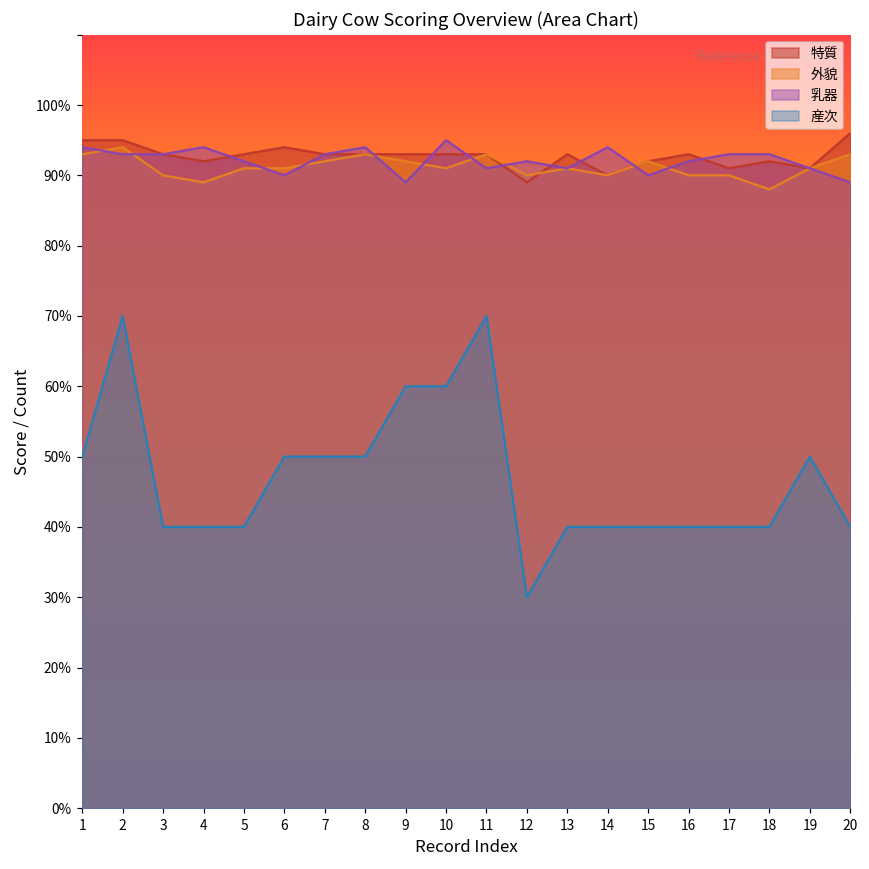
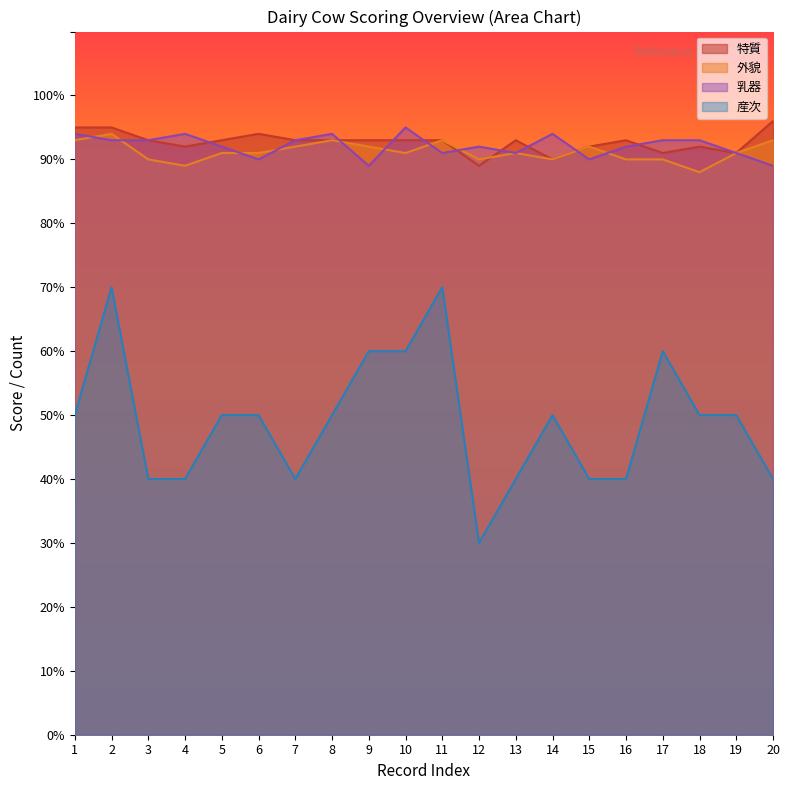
  {
    "乳器": {
      "1": "94%",
      "2": "93%",
      "4": "94%",
      "5": "92%",
      "6": "90%",
      "8": "94%",
      "9": "89%",
      "10": "95%",
      "11": "91%",
      "12": "92%",
      "14": "94%",
      "15": "90%",
      "16": "92%",
      "17": "93%",
      "18": "93%",
      "20": "89%"
    },
    "産次": {
      "1": "50%",
      "2": "70%",
      "3": "40%",
      "4": "40%",
-     "5": "40%",
+     "5": "50%",
      "6": "50%",
-     "7": "50%",
+     "7": "40%",
      "8": "50%",
      "9": "60%",
      "10": "60%",
      "11": "70%",
      "12": "30%",
      "13": "40%",
-     "14": "40%",
+     "14": "50%",
      "15": "40%",
      "16": "40%",
-     "17": "40%",
-     "18": "40%",
+     "17": "60%",
+     "18": "50%",
      "19": "50%",
      "20": "40%"
    }
  }
